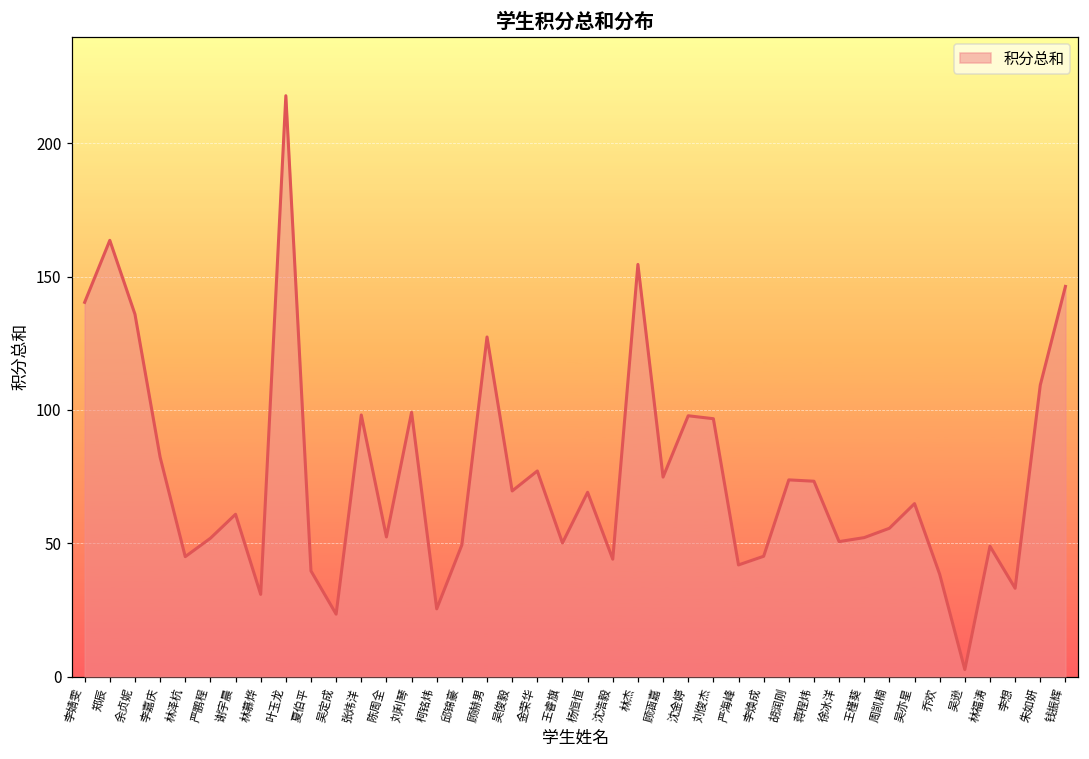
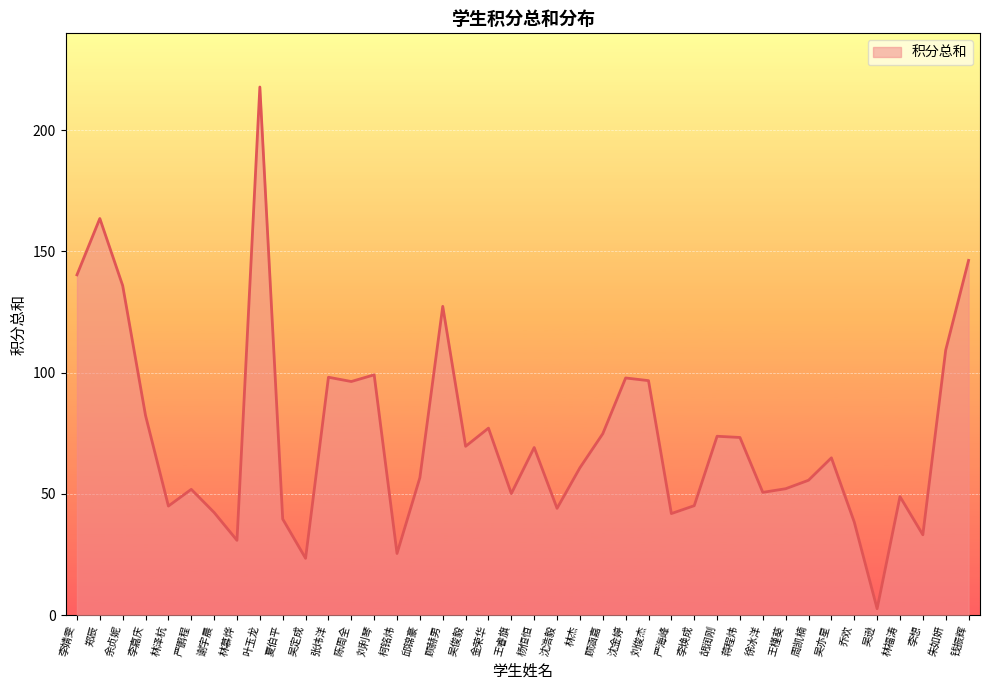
  {
    "李婧雯": 140,
    "郑辰": 164,
    "余贞妮": 136,
    "李嘉庆": 82,
    "林泽杭": 45,
    "严鹏程": 52,
-   "谢宇晨": 61,
+   "谢宇晨": 42,
    "林慕烨": 31,
    "叶玉龙": 218,
    "夏伯平": 40,
    "吴定成": 23,
    "张炜洋": 98,
-   "陈周全": 52,
+   "陈周全": 96,
    "刘利琴": 99,
    "柯铭炜": 25,
-   "邱锦豪": 49,
+   "邱锦豪": 57,
    "顾赫男": 127,
    "吴俊毅": 70,
    "金荣华": 77,
    "王睿旗": 50,
    "杨恒恒": 69,
    "沈浩毅": 44,
-   "林杰": 155,
+   "林杰": 61,
    "顾涵嘉": 75,
    "沈金婷": 98,
    "刘俊杰": 97,
    "严海峰": 42,
    "李焕成": 45,
    "胡润刚": 74,
    "蒋程炜": 73,
    "徐冰洋": 51,
    "王槿葵": 52,
    "周凯楠": 56,
    "吴亦星": 65,
    "乔欢": 38,
    "吴逊": 3,
    "林福涛": 49,
    "李想": 33,
    "朱如妍": 109,
    "钱振辉": 146
  }
